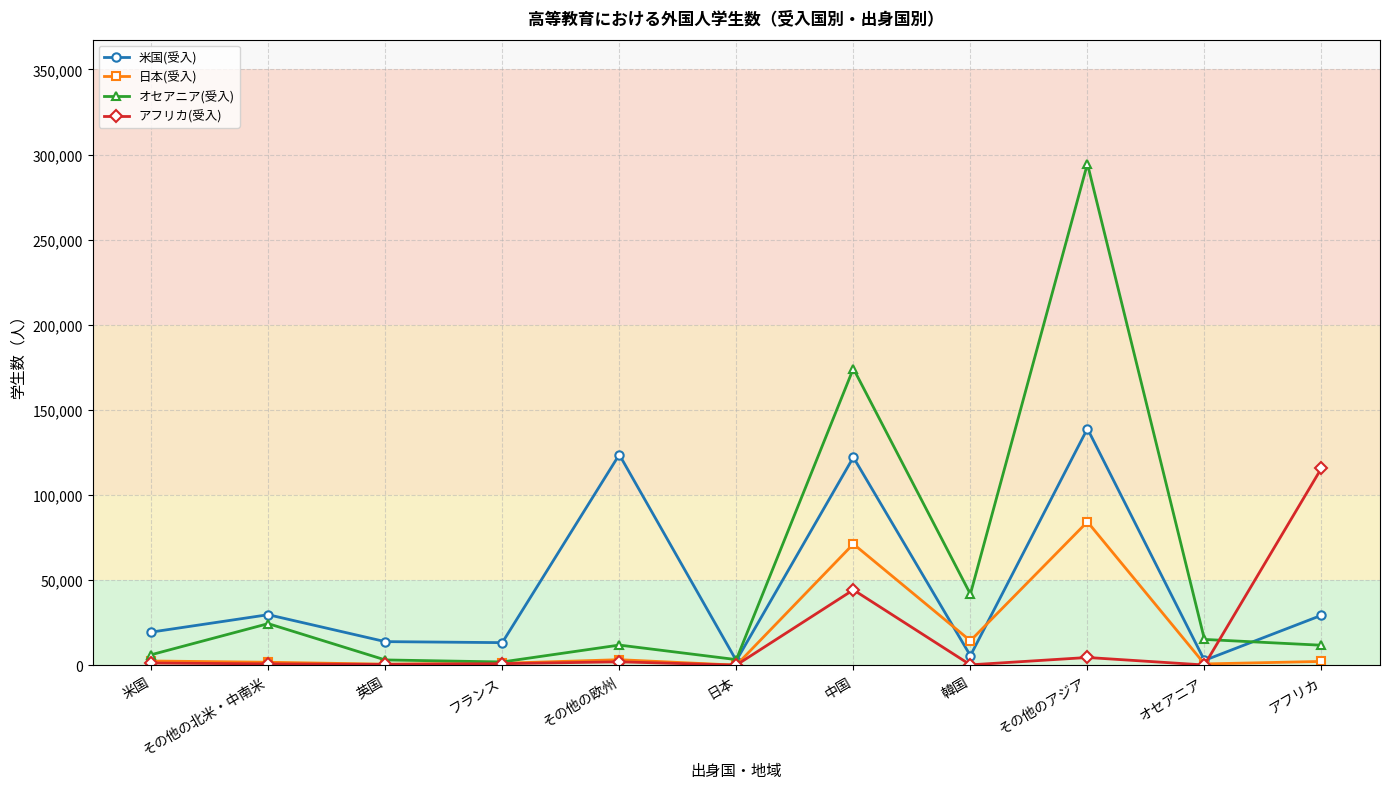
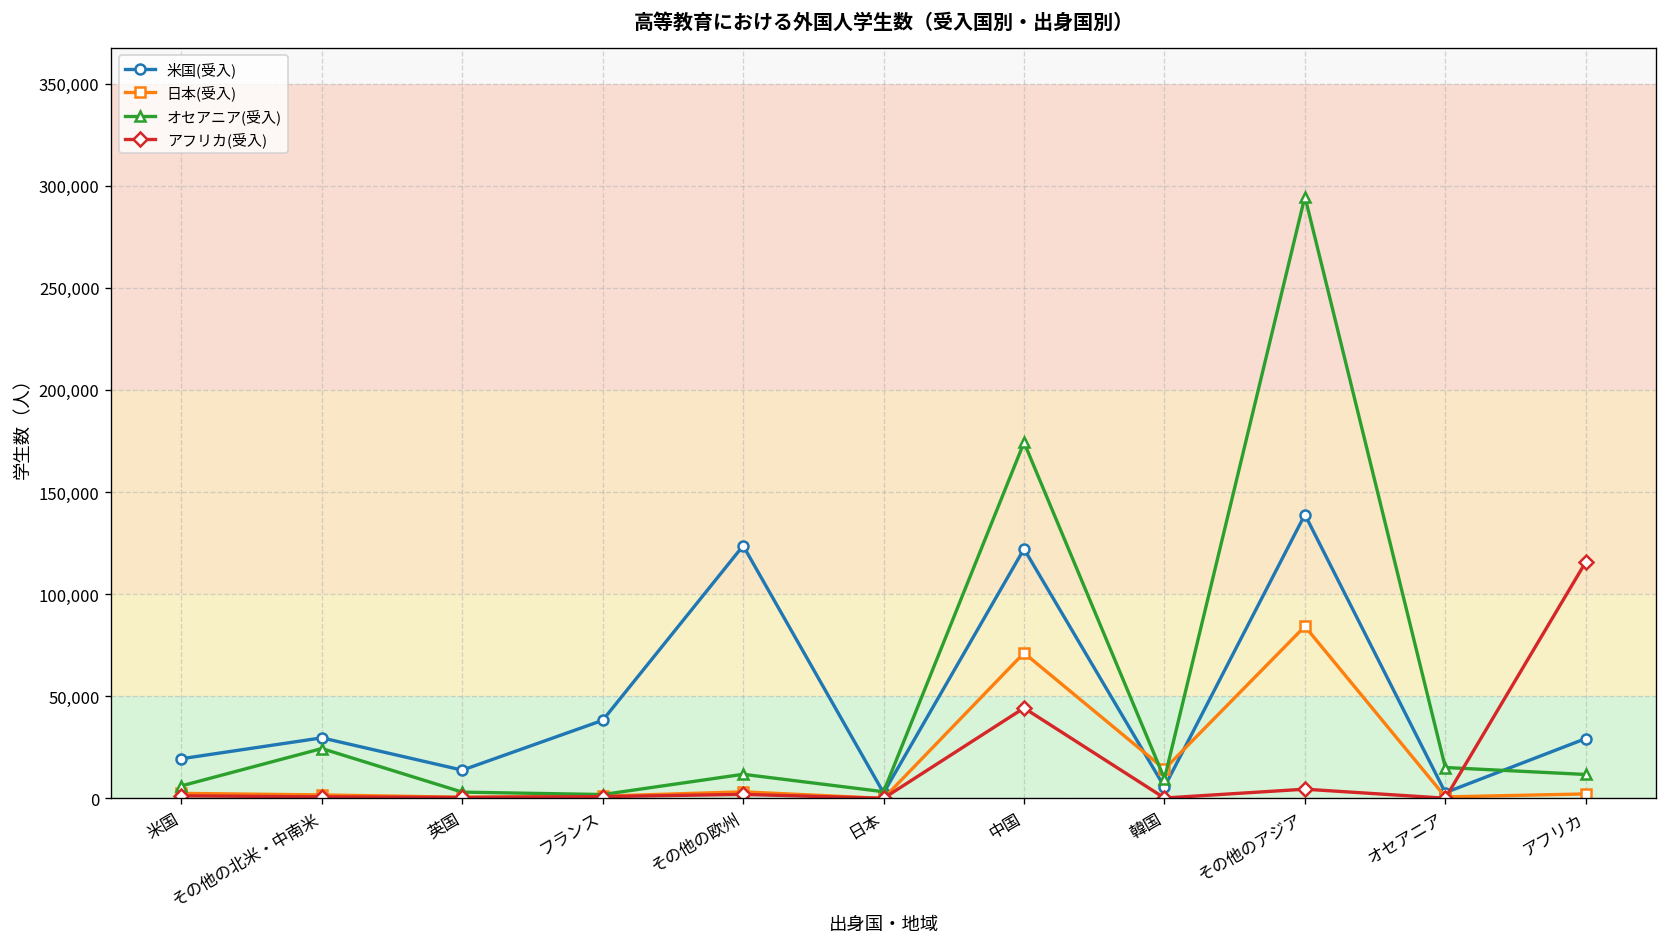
  {
    "米国(受入)": {
      "米国": "19,000",
      "その他の北米・中南米": "30,000",
      "英国": "14,000",
-     "フランス": "13,000",
+     "フランス": "38,000",
      "その他の欧州": "124,000",
      "中国": "122,000",
      "韓国": "6,000",
      "その他のアジア": "139,000",
      "オセアニア": "3,000",
      "アフリカ": "29,000"
    },
    "日本(受入)": {
      "中国": "71,000",
      "韓国": "14,000",
      "その他のアジア": "84,000",
      "アフリカ": "2,000"
    },
    "オセアニア(受入)": {
      "米国": "6,000",
      "その他の北米・中南米": "24,000",
      "英国": "3,000",
      "その他の欧州": "12,000",
      "中国": "174,000",
-     "韓国": "42,000",
+     "韓国": "10,000",
      "その他のアジア": "295,000",
      "オセアニア": "15,000",
      "アフリカ": "12,000"
    },
    "アフリカ(受入)": {
      "中国": "44,000",
      "韓国": "0",
      "その他のアジア": "5,000",
      "アフリカ": "116,000"
    }
  }
